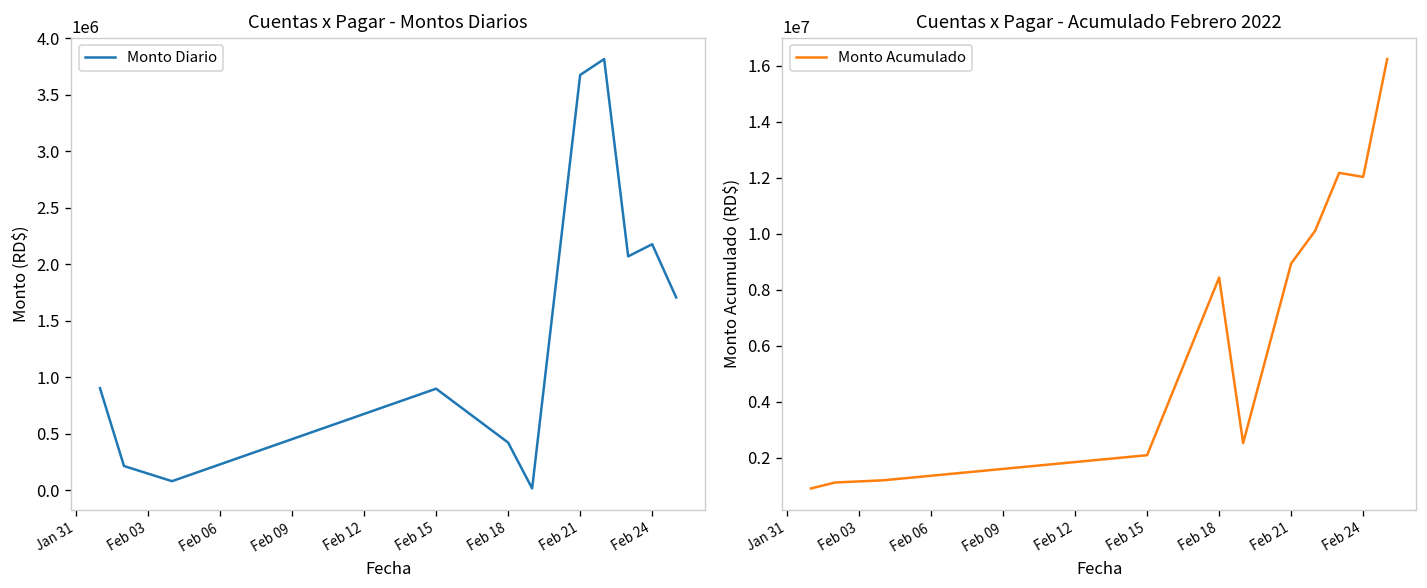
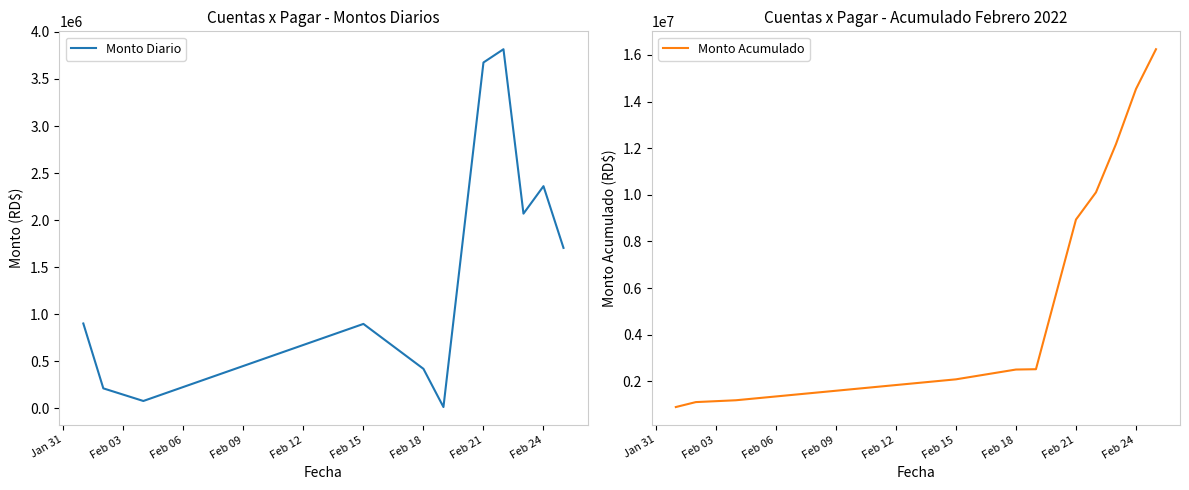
  {
    "Cuentas x Pagar - Montos Diarios": {
      "Feb 15": 900000,
      "Feb 18": 400000,
      "Feb 21": 3700000,
-     "Feb 24": 2200000
+     "Feb 24": 2400000
    },
    "Cuentas x Pagar - Acumulado Febrero 2022": {
      "Feb 15": 2100000,
-     "Feb 18": 8400000,
+     "Feb 18": 2500000,
      "Feb 21": 8900000,
-     "Feb 24": 12000000
+     "Feb 24": 14500000
    }
  }
